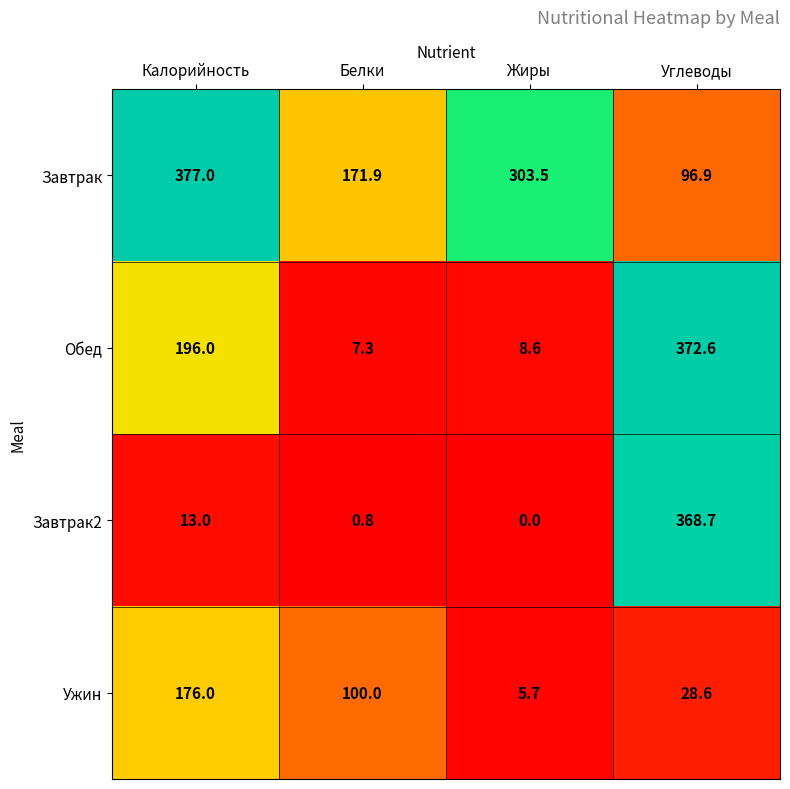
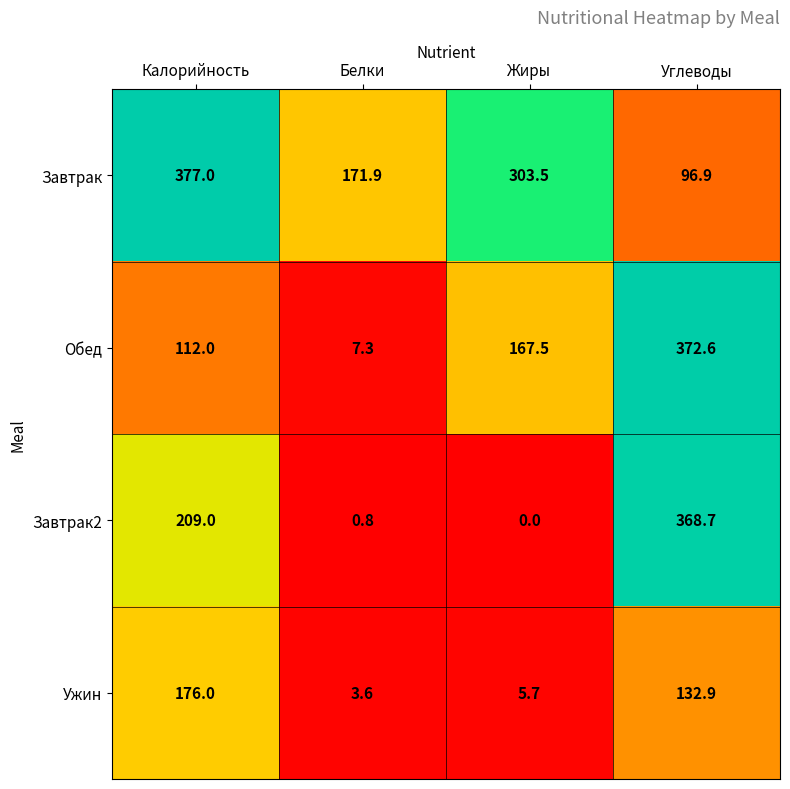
  {
    "Завтрак": {
      "Калорийность": 377.0,
      "Белки": 171.9,
      "Жиры": 303.5,
      "Углеводы": 96.9
    },
    "Обед": {
-     "Калорийность": 196.0,
+     "Калорийность": 112.0,
      "Белки": 7.3,
-     "Жиры": 8.6,
+     "Жиры": 167.5,
      "Углеводы": 372.6
    },
    "Завтрак2": {
-     "Калорийность": 13.0,
+     "Калорийность": 209.0,
      "Белки": 0.8,
      "Жиры": 0.0,
      "Углеводы": 368.7
    },
    "Ужин": {
      "Калорийность": 176.0,
-     "Белки": 100.0,
+     "Белки": 3.6,
      "Жиры": 5.7,
-     "Углеводы": 28.6
+     "Углеводы": 132.9
    }
  }
